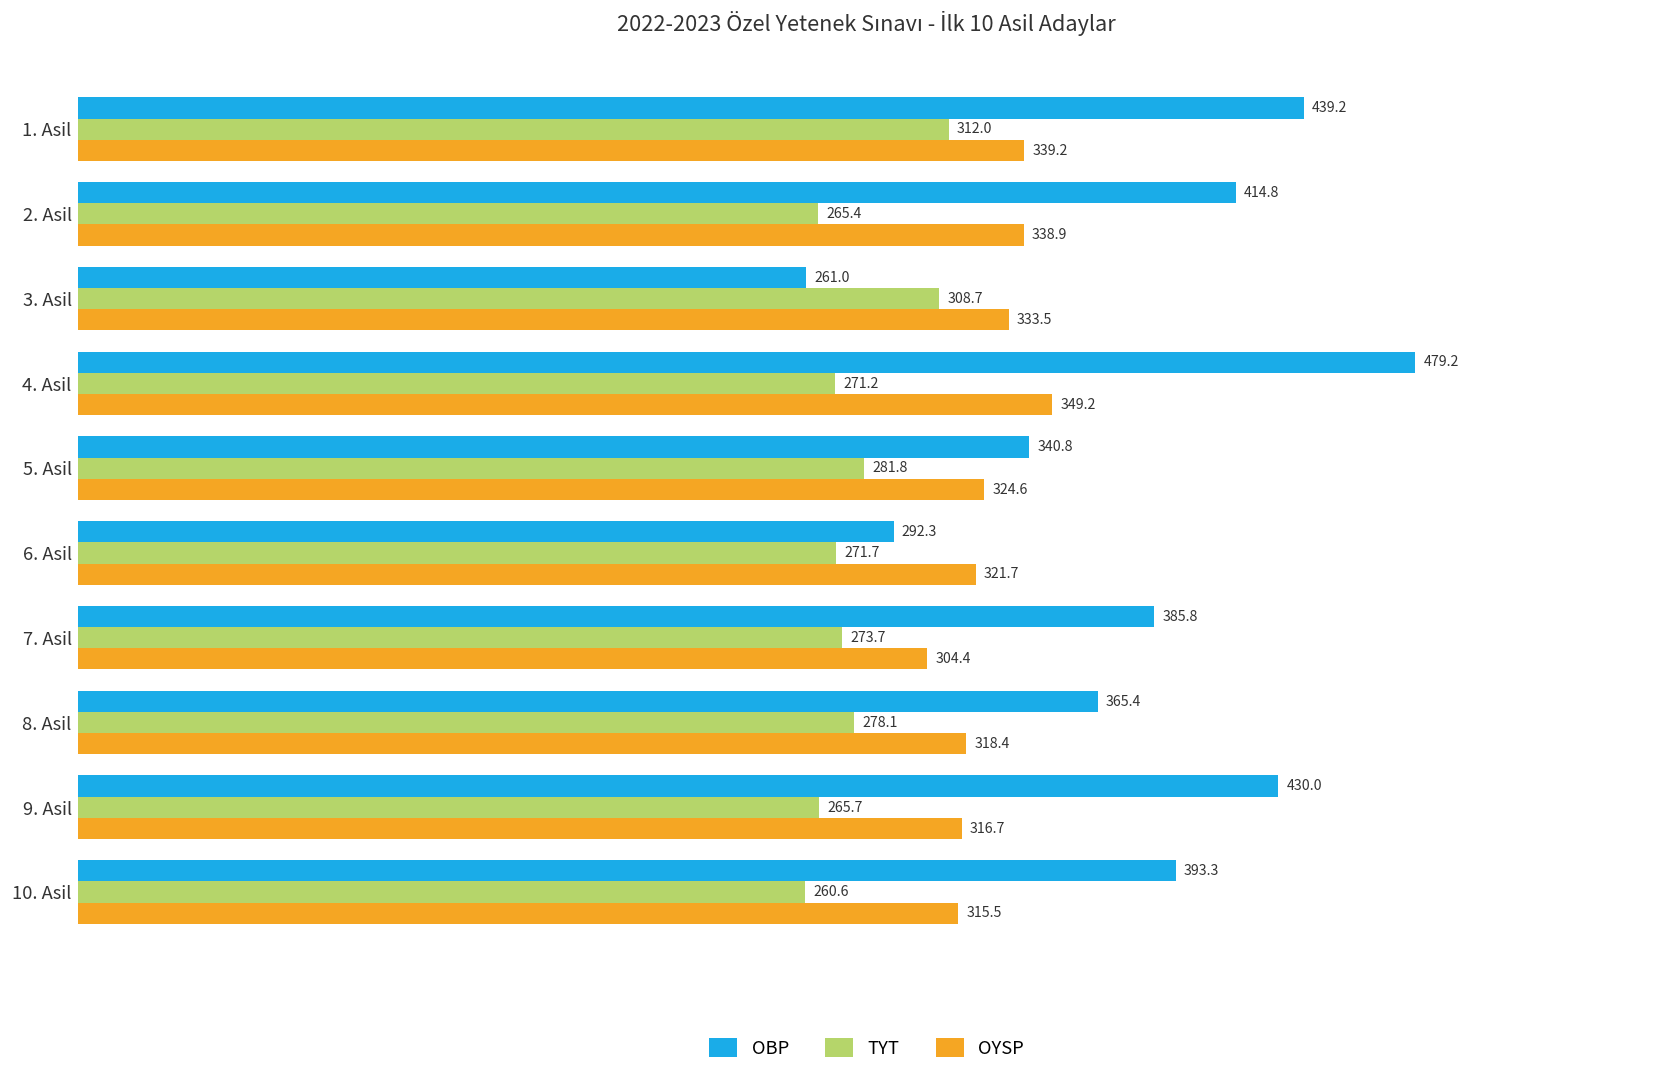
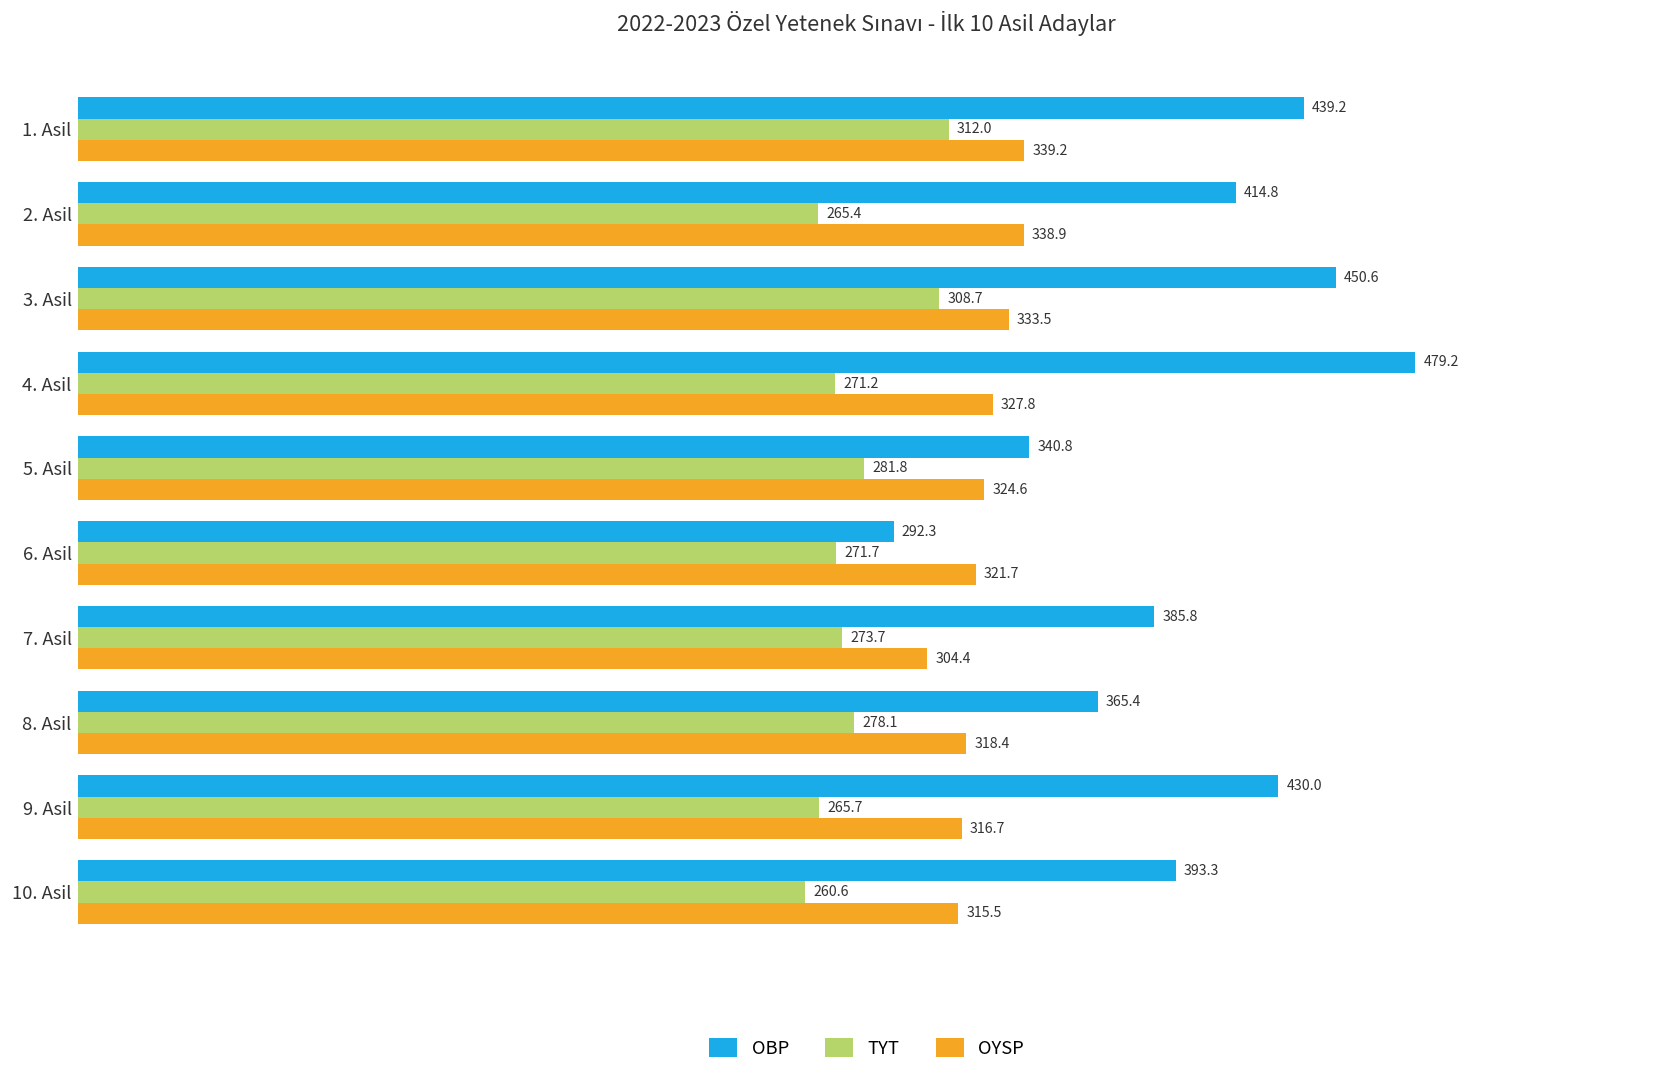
  {
    "OBP": {
      "1. Asil": 439.2,
      "2. Asil": 414.8,
-     "3. Asil": 261.0,
+     "3. Asil": 450.6,
      "4. Asil": 479.2,
      "5. Asil": 340.8,
      "6. Asil": 292.3,
      "7. Asil": 385.8,
      "8. Asil": 365.4,
      "9. Asil": 430.0,
      "10. Asil": 393.3
    },
    "TYT": {
      "1. Asil": 312.0,
      "2. Asil": 265.4,
      "3. Asil": 308.7,
      "4. Asil": 271.2,
      "5. Asil": 281.8,
      "6. Asil": 271.7,
      "7. Asil": 273.7,
      "8. Asil": 278.1,
      "9. Asil": 265.7,
      "10. Asil": 260.6
    },
    "OYSP": {
      "1. Asil": 339.2,
      "2. Asil": 338.9,
      "3. Asil": 333.5,
-     "4. Asil": 349.2,
+     "4. Asil": 327.8,
      "5. Asil": 324.6,
      "6. Asil": 321.7,
      "7. Asil": 304.4,
      "8. Asil": 318.4,
      "9. Asil": 316.7,
      "10. Asil": 315.5
    }
  }
